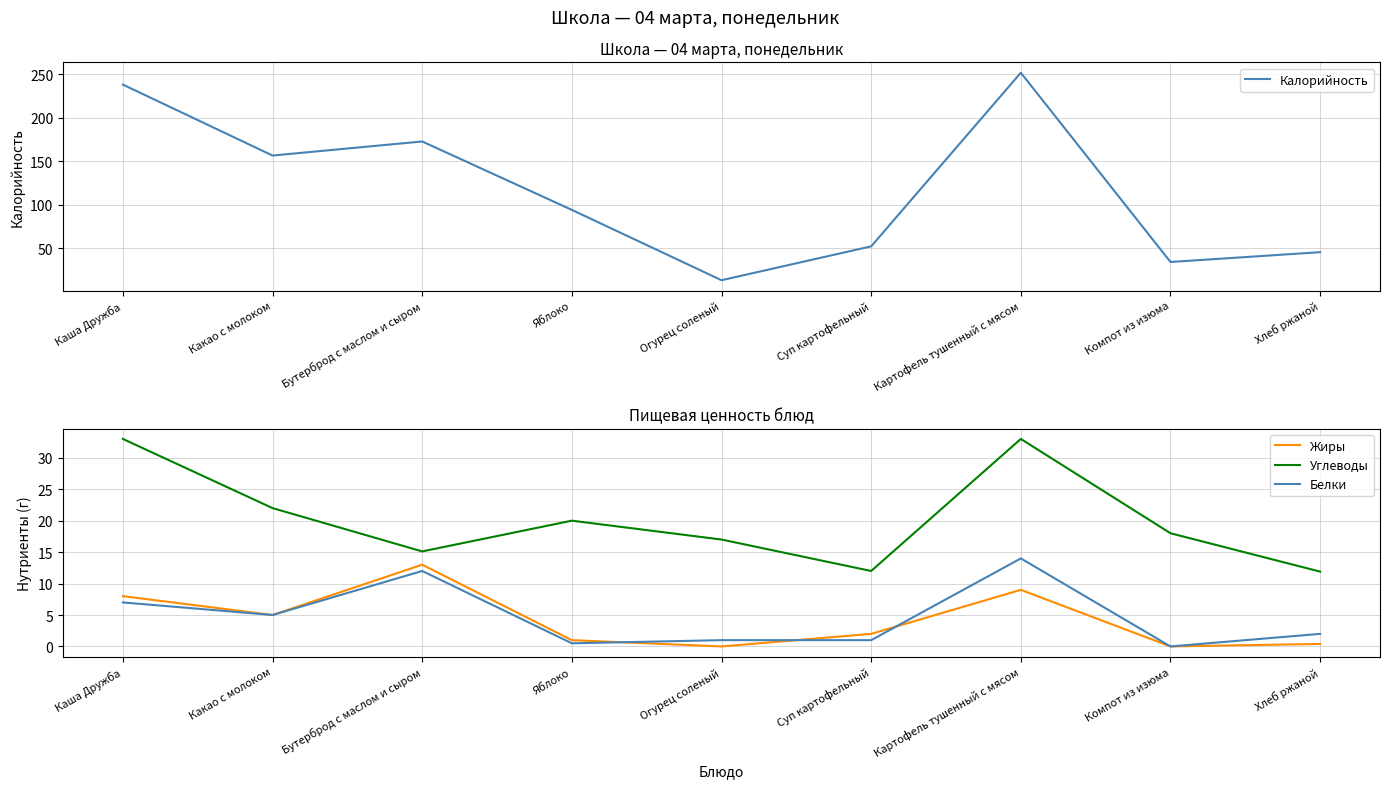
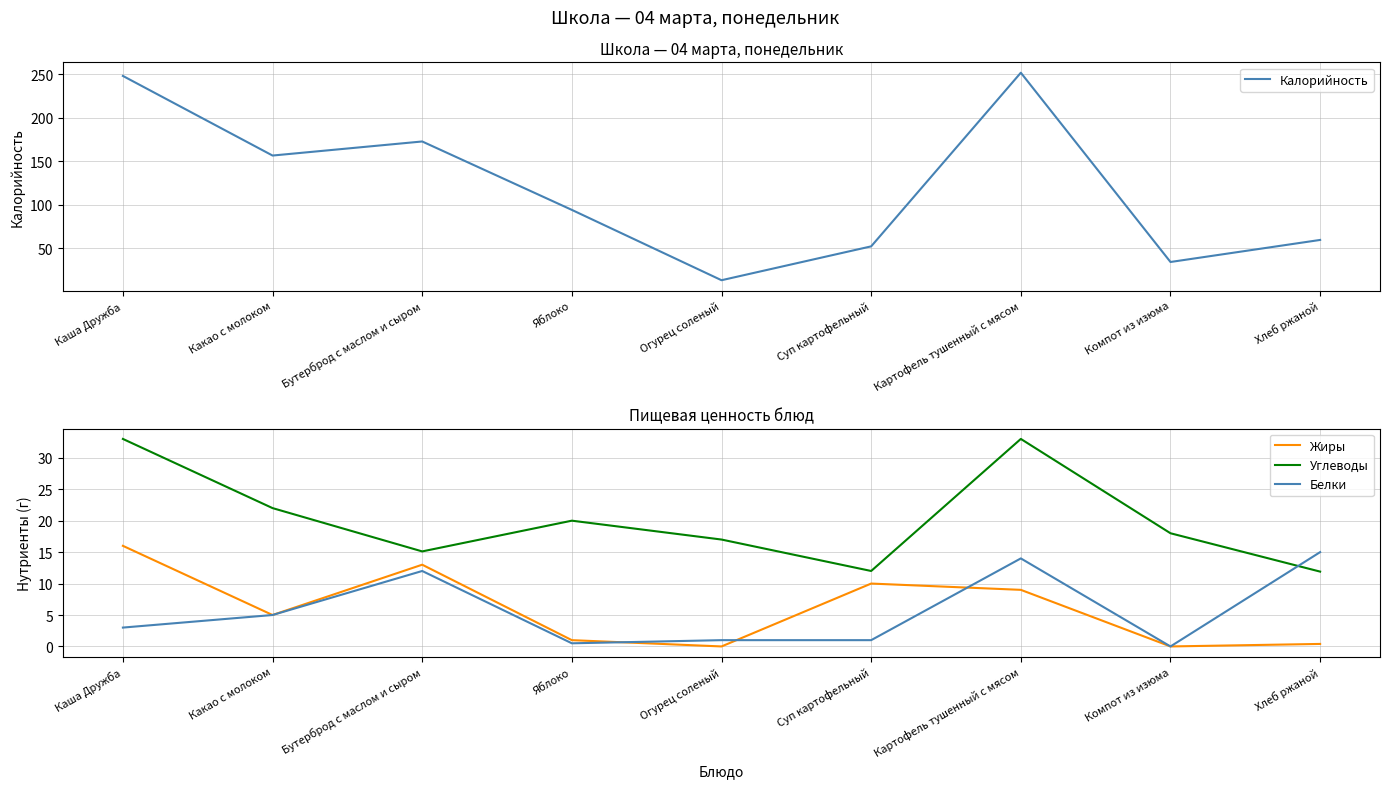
  {
    "Школа — 04 марта, понедельник": {
-     "Каша Дружба": 240,
+     "Каша Дружба": 250,
      "Какао с молоком": 160,
      "Бутерброд с маслом и сыром": 170,
      "Яблоко": 90,
      "Огурец соленый": 10,
      "Суп картофельный": 50,
      "Картофель тушенный с мясом": 250,
      "Компот из изюма": 30,
-     "Хлеб ржаной": 50
+     "Хлеб ржаной": 60
    },
    "Пищевая ценность блюд": {
      "Жиры": {
-       "Каша Дружба": 8,
+       "Каша Дружба": 16,
        "Бутерброд с маслом и сыром": 13,
        "Яблоко": 1,
        "Огурец соленый": 0,
-       "Суп картофельный": 2,
+       "Суп картофельный": 10,
        "Картофель тушенный с мясом": 9,
        "Хлеб ржаной": 0
      },
      "Углеводы": {
        "Каша Дружба": 33,
        "Какао с молоком": 22,
        "Бутерброд с маслом и сыром": 15,
        "Яблоко": 20,
        "Огурец соленый": 17,
        "Суп картофельный": 12,
        "Картофель тушенный с мясом": 33,
        "Компот из изюма": 18,
        "Хлеб ржаной": 12
      },
      "Белки": {
-       "Каша Дружба": 7,
+       "Каша Дружба": 3,
        "Бутерброд с маслом и сыром": 12,
        "Яблоко": 1,
        "Огурец соленый": 1,
        "Суп картофельный": 1,
        "Картофель тушенный с мясом": 14,
-       "Хлеб ржаной": 2
+       "Хлеб ржаной": 15
      }
    }
  }
